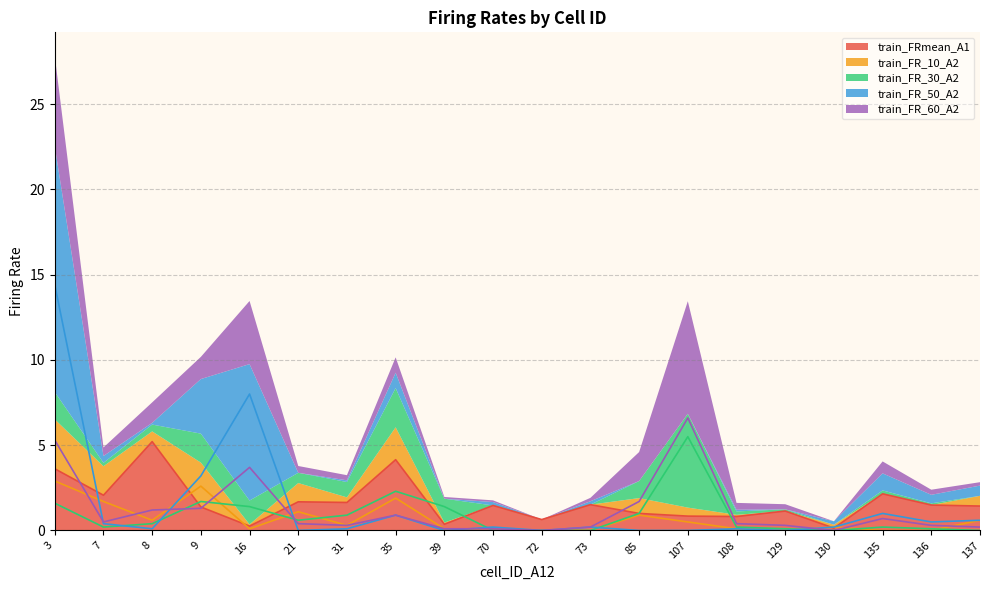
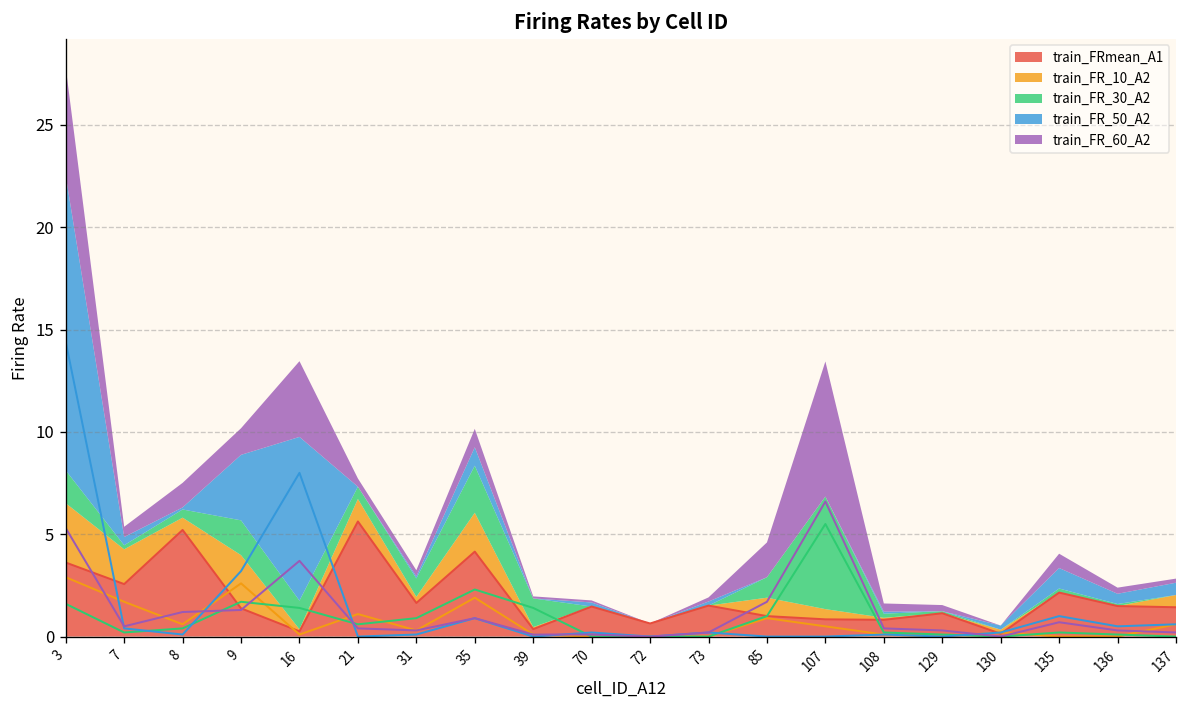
  {
    "train_FRmean_A1": {
      "3": 3.6,
-     "7": 2.1,
+     "7": 2.6,
      "8": 5.2,
-     "21": 1.7,
+     "21": 5.6,
      "31": 1.6,
      "35": 4.2,
      "107": 0.8,
      "137": 1.4
    }
  }
